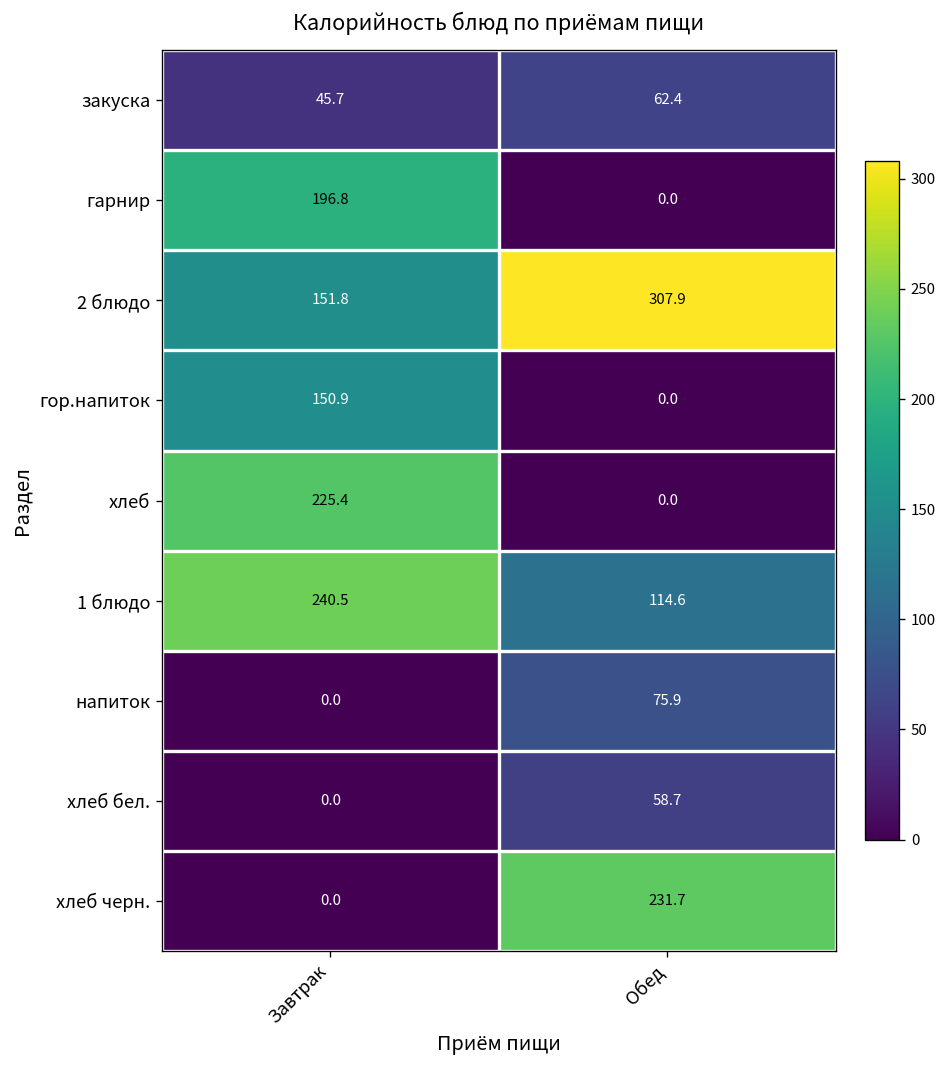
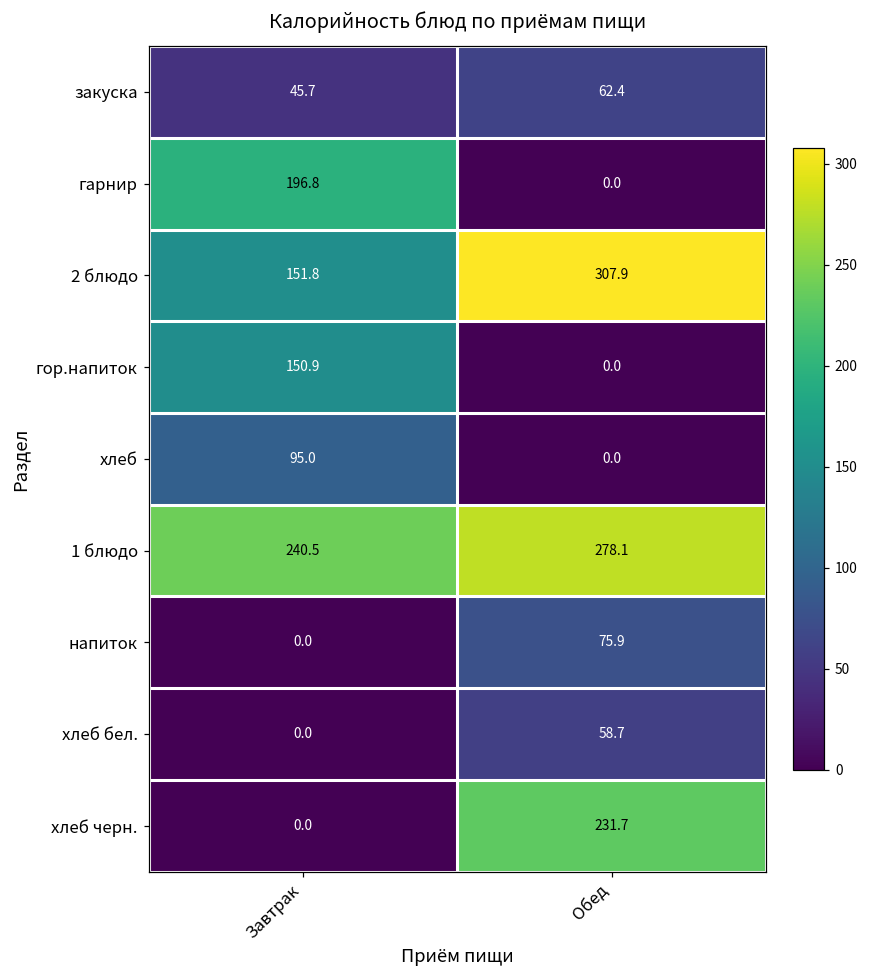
  {
    "закуска": {
      "Завтрак": 45.7,
      "Обед": 62.4
    },
    "гарнир": {
      "Завтрак": 196.8,
      "Обед": 0.0
    },
    "2 блюдо": {
      "Завтрак": 151.8,
      "Обед": 307.9
    },
    "гор.напиток": {
      "Завтрак": 150.9,
      "Обед": 0.0
    },
    "хлеб": {
-     "Завтрак": 225.4,
+     "Завтрак": 95.0,
      "Обед": 0.0
    },
    "1 блюдо": {
      "Завтрак": 240.5,
-     "Обед": 114.6
+     "Обед": 278.1
    },
    "напиток": {
      "Завтрак": 0.0,
      "Обед": 75.9
    },
    "хлеб бел.": {
      "Завтрак": 0.0,
      "Обед": 58.7
    },
    "хлеб черн.": {
      "Завтрак": 0.0,
      "Обед": 231.7
    }
  }
